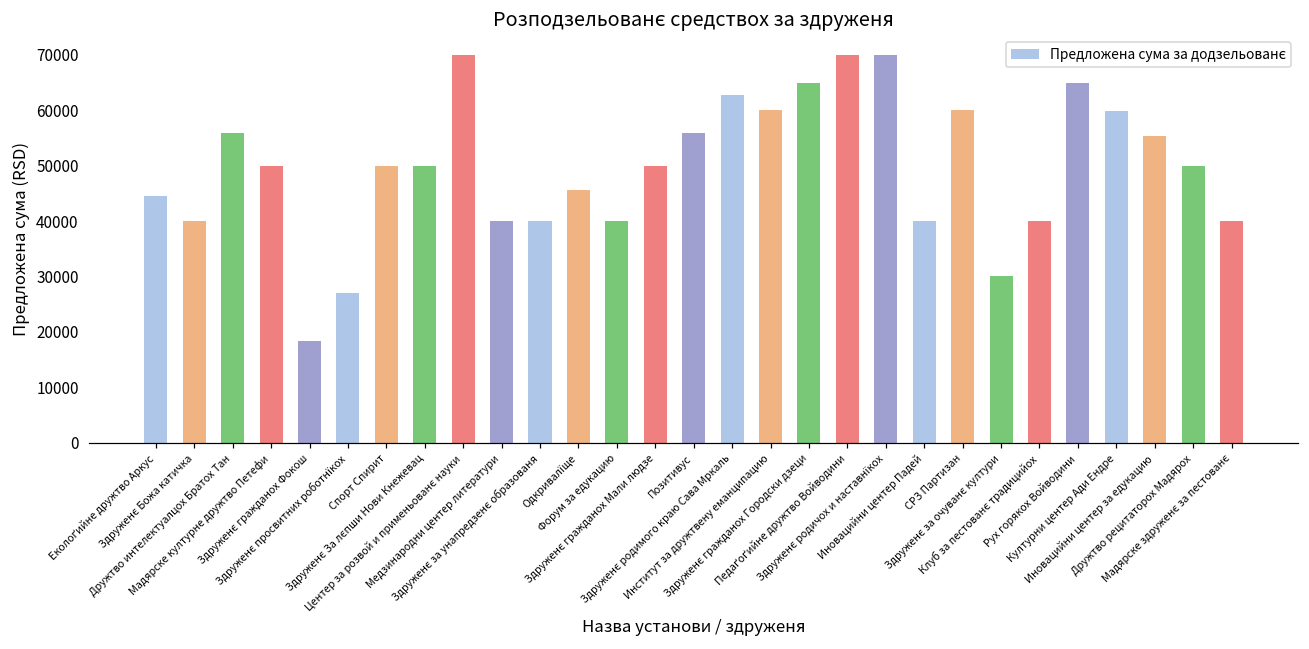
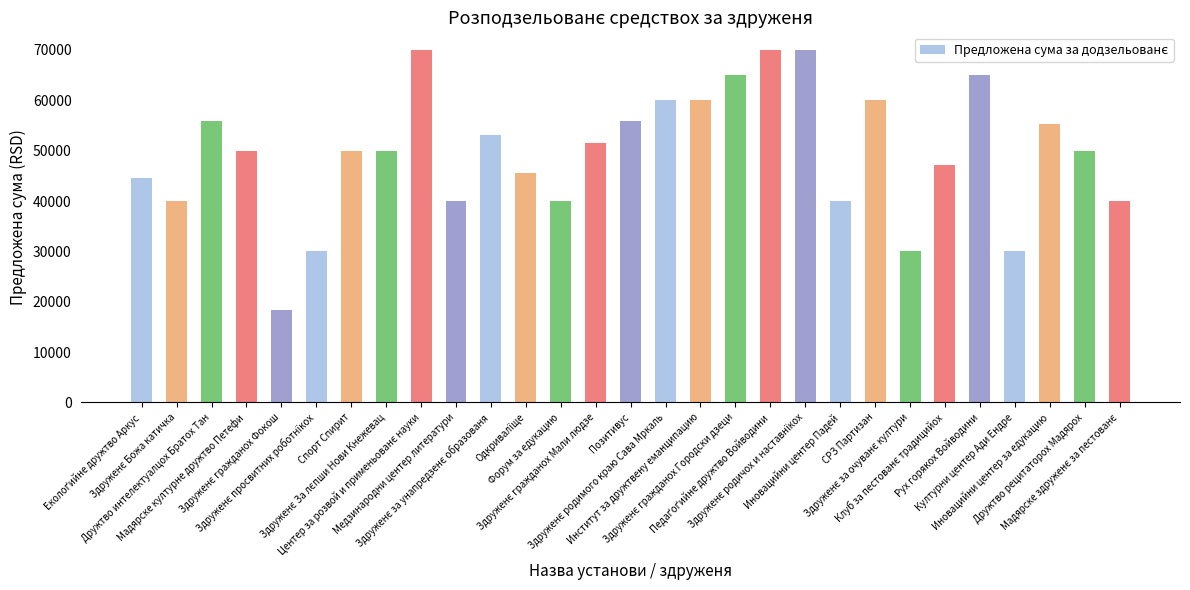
  {
    "Еколоґийне дружтво Аркус": 45000,
    "Здруженє Божа катичка": 40000,
    "Дружтво интелектуалцох Братох Тан": 56000,
    "Мадярске културне дружтво Петефи": 50000,
    "Здруженє гражданох Фокош": 18000,
-   "Здруженє просвитних роботнїкох": 27000,
+   "Здруженє просвитних роботнїкох": 30000,
    "Спорт Спирит": 50000,
    "Здруженє За лєпши Нови Кнежевац": 50000,
    "Центер за розвой и применьованє науки": 70000,
    "Медзинародни центер литератури": 40000,
-   "Здруженє за унапредзенє образованя": 40000,
+   "Здруженє за унапредзенє образованя": 53000,
    "Одкривалїще": 46000,
    "Форум за едукацию": 40000,
-   "Здруженє гражданох Мали людзе": 50000,
+   "Здруженє гражданох Мали людзе": 52000,
    "Позитивус": 56000,
-   "Здруженє родимого краю Сава Мркаль": 63000,
+   "Здруженє родимого краю Сава Мркаль": 60000,
    "Институт за дружтвену еманципацию": 60000,
    "Здруженє гражданох Городски дзеци": 65000,
    "Педаґоґийне дружтво Войводини": 70000,
    "Здруженє родичох и наставнїкох": 70000,
    "Иновацийни центер Падей": 40000,
    "СРЗ Партизан": 60000,
    "Здруженє за очуванє култури": 30000,
-   "Клуб за пестованє традицийох": 40000,
+   "Клуб за пестованє традицийох": 47000,
    "Рух горякох Войводини": 65000,
-   "Културни центер Ади Ендре": 60000,
+   "Културни центер Ади Ендре": 30000,
    "Иновацийни центер за едукацию": 55000,
    "Дружтво рецитаторох Мадярох": 50000,
    "Мадярске здруженє за пестованє": 40000
  }
